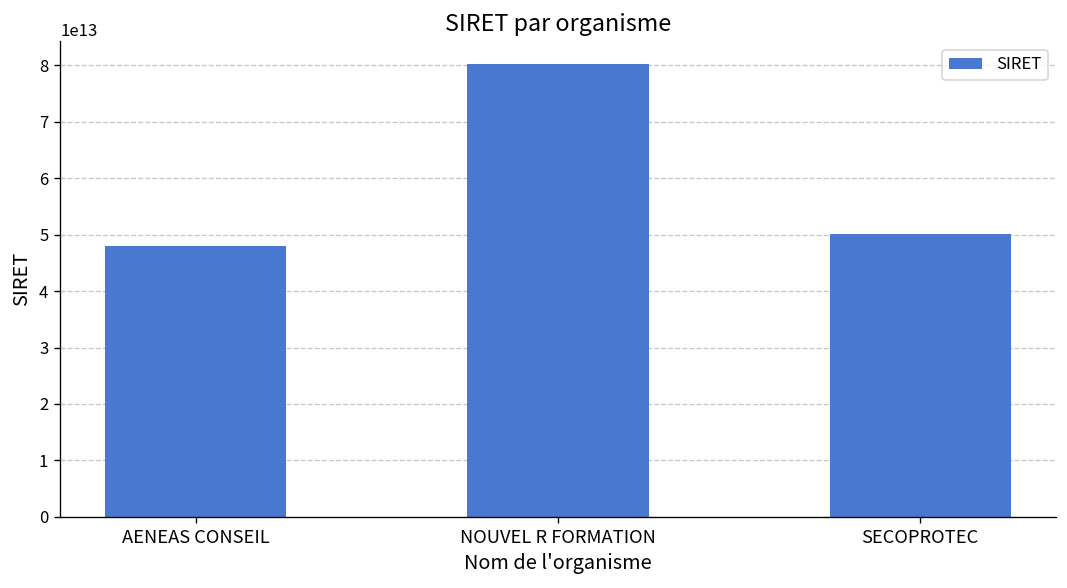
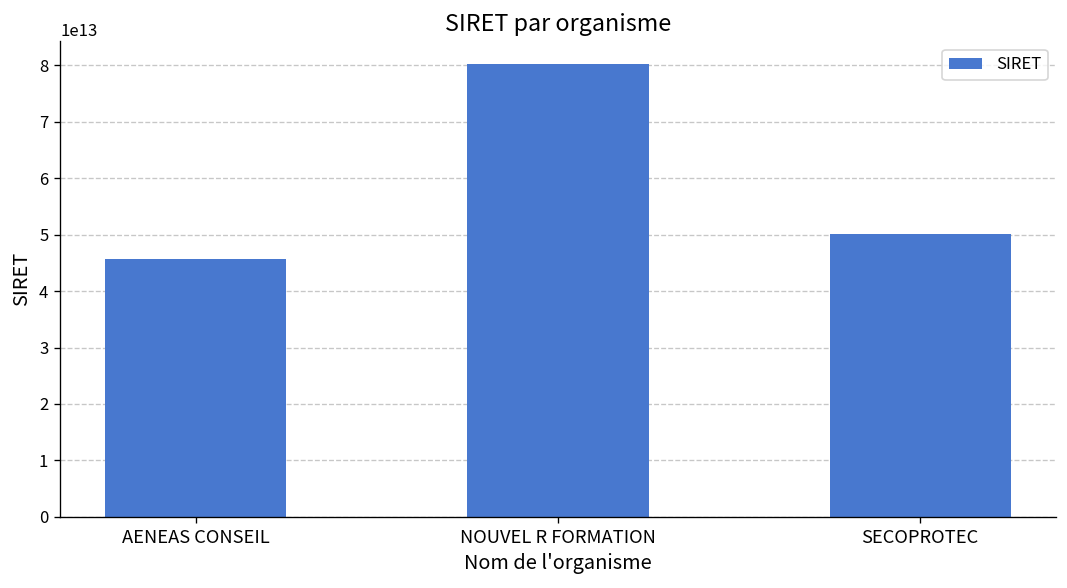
  {
-   "AENEAS CONSEIL": 48000000000000,
+   "AENEAS CONSEIL": 46000000000000,
    "NOUVEL R FORMATION": 80000000000000,
    "SECOPROTEC": 50000000000000
  }
